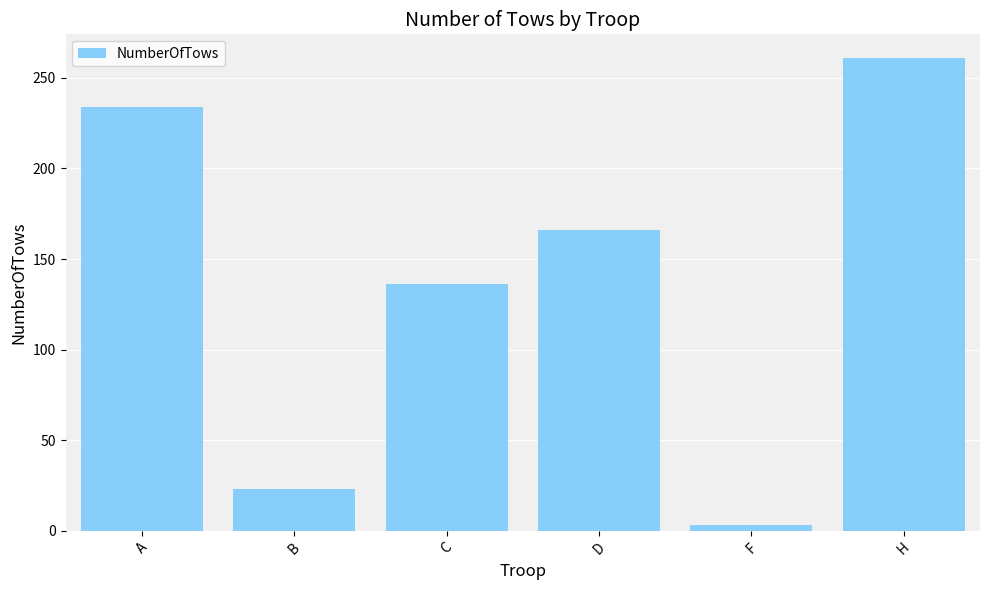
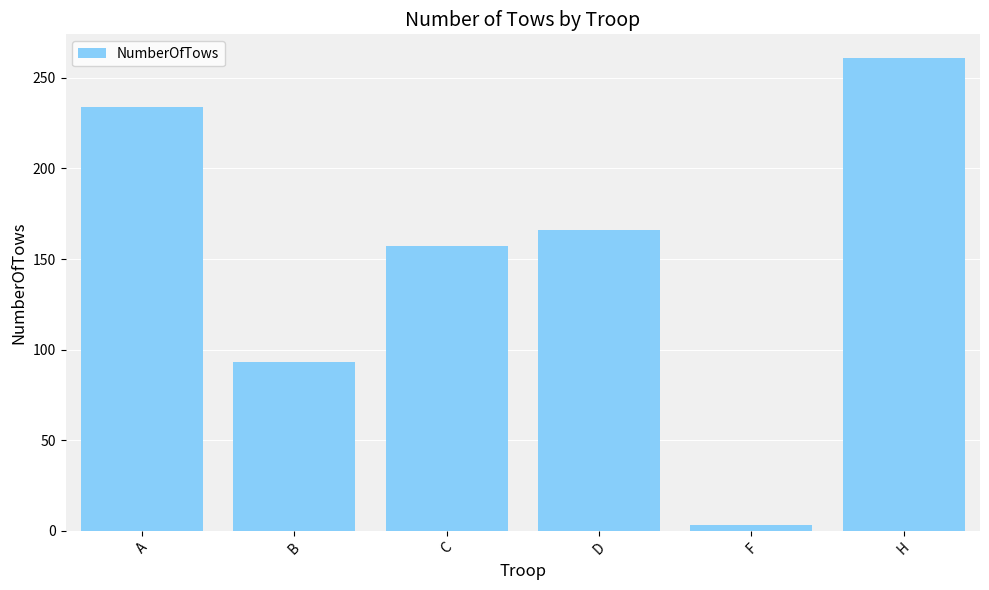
  {
    "A": 234,
-   "B": 23,
-   "C": 136,
+   "B": 93,
+   "C": 157,
    "D": 166,
    "F": 3,
    "H": 261
  }
